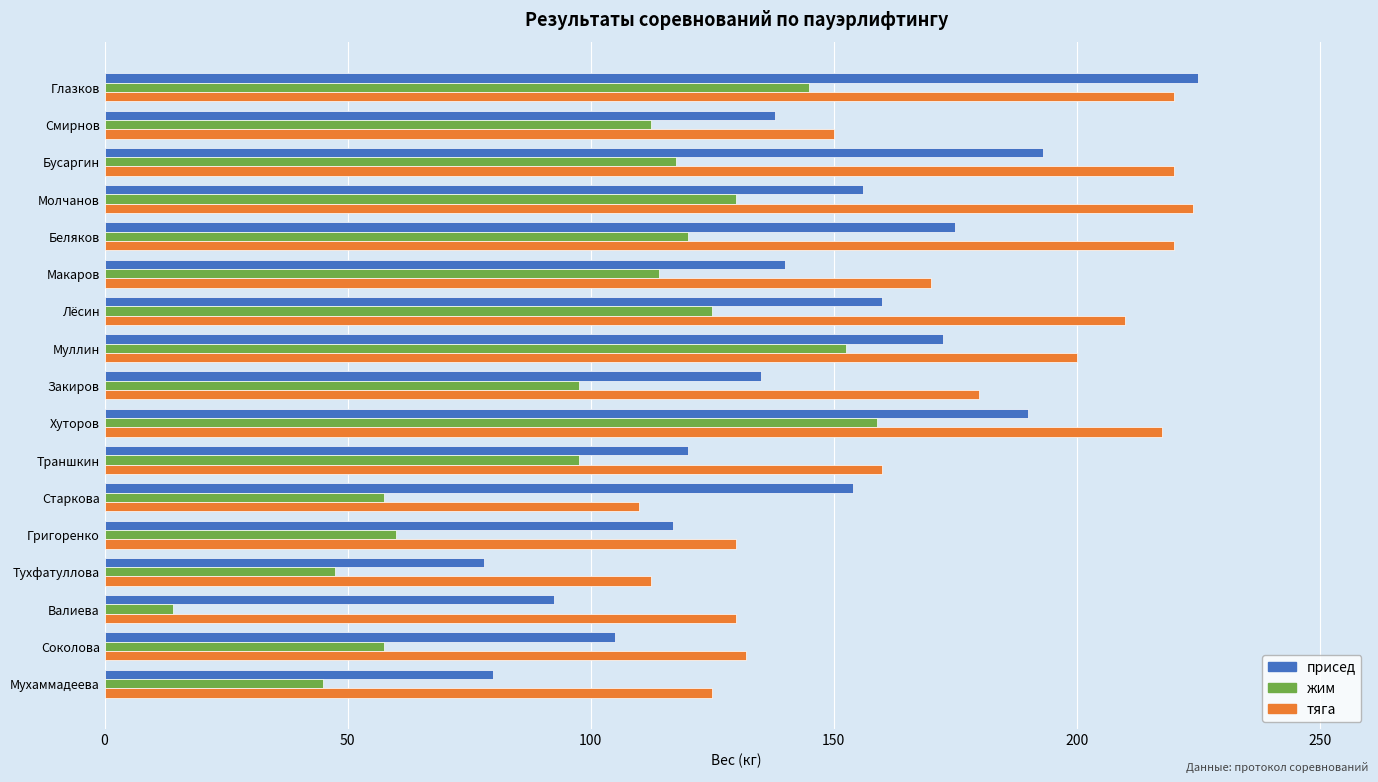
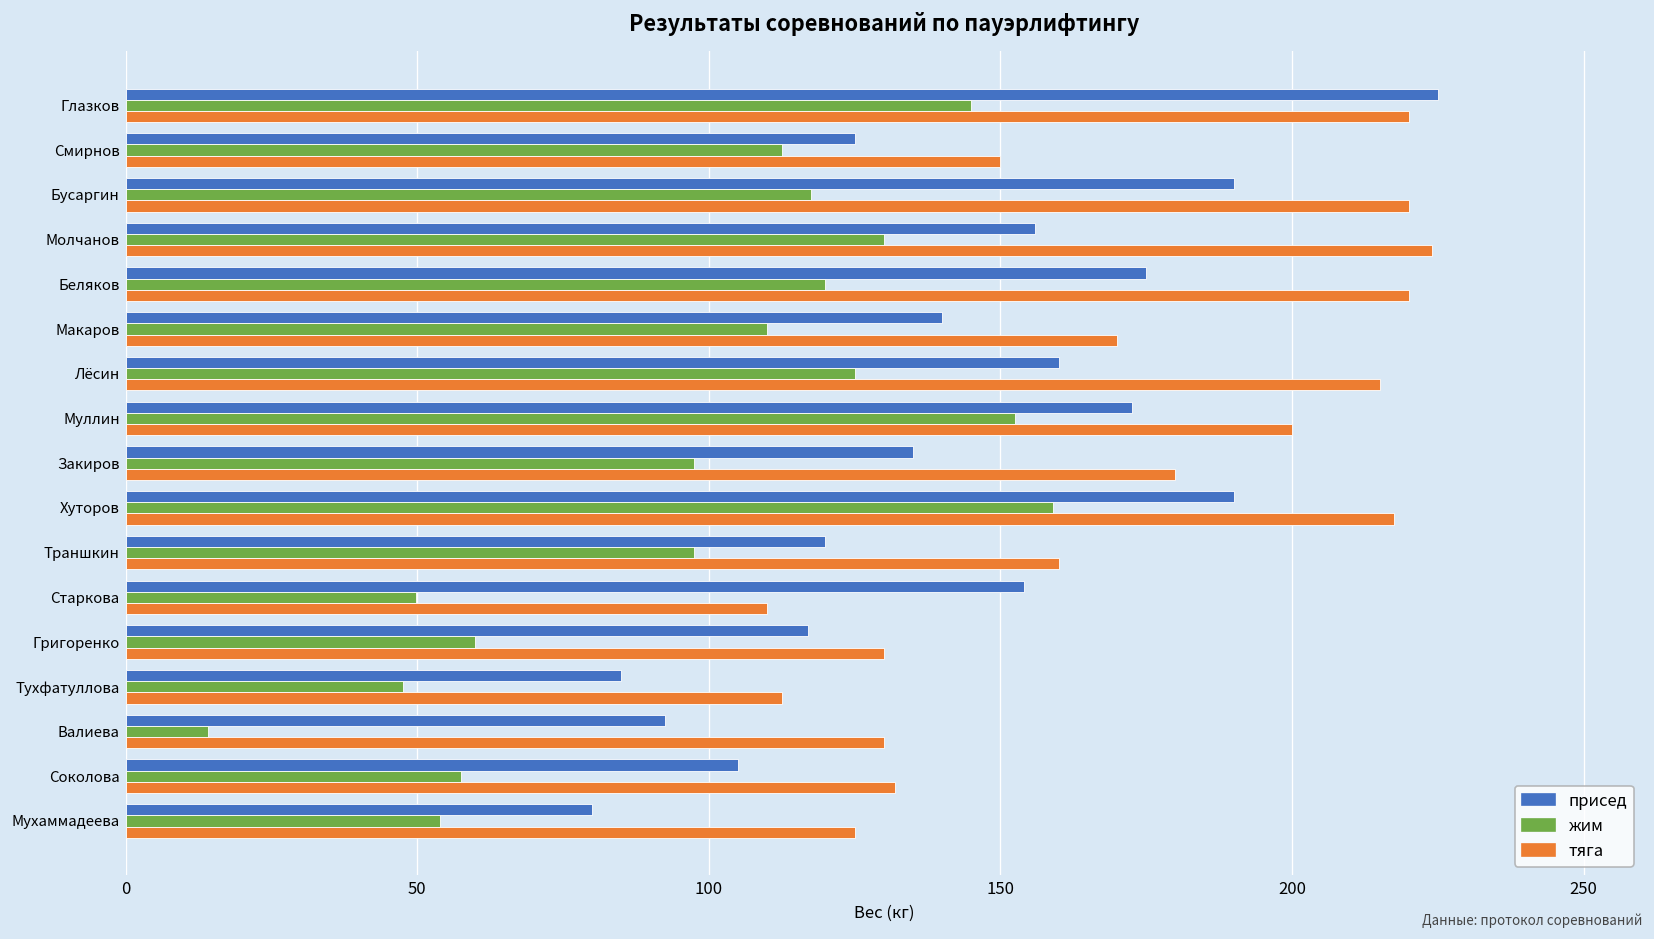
  {
    "присед": {
      "Глазков": 225,
-     "Смирнов": 138,
-     "Бусаргин": 193,
+     "Смирнов": 125,
+     "Бусаргин": 190,
      "Молчанов": 156,
      "Беляков": 175,
      "Макаров": 140,
      "Лёсин": 160,
      "Муллин": 173,
      "Закиров": 135,
      "Хуторов": 190,
      "Траншкин": 120,
      "Старкова": 154,
      "Григоренко": 117,
-     "Тухфатуллова": 78,
+     "Тухфатуллова": 85,
      "Валиева": 93,
      "Соколова": 105,
      "Мухаммадеева": 80
    },
    "жим": {
      "Глазков": 145,
      "Смирнов": 113,
      "Бусаргин": 118,
      "Молчанов": 130,
      "Беляков": 120,
-     "Макаров": 114,
+     "Макаров": 110,
      "Лёсин": 125,
      "Муллин": 153,
      "Закиров": 98,
      "Хуторов": 159,
      "Траншкин": 98,
-     "Старкова": 58,
+     "Старкова": 50,
      "Григоренко": 60,
      "Тухфатуллова": 48,
      "Валиева": 14,
      "Соколова": 58,
-     "Мухаммадеева": 45
+     "Мухаммадеева": 54
    },
    "тяга": {
      "Глазков": 220,
      "Смирнов": 150,
      "Бусаргин": 220,
      "Молчанов": 224,
      "Беляков": 220,
      "Макаров": 170,
-     "Лёсин": 210,
+     "Лёсин": 215,
      "Муллин": 200,
      "Закиров": 180,
      "Хуторов": 218,
      "Траншкин": 160,
      "Старкова": 110,
      "Григоренко": 130,
      "Тухфатуллова": 113,
      "Валиева": 130,
      "Соколова": 132,
      "Мухаммадеева": 125
    }
  }
